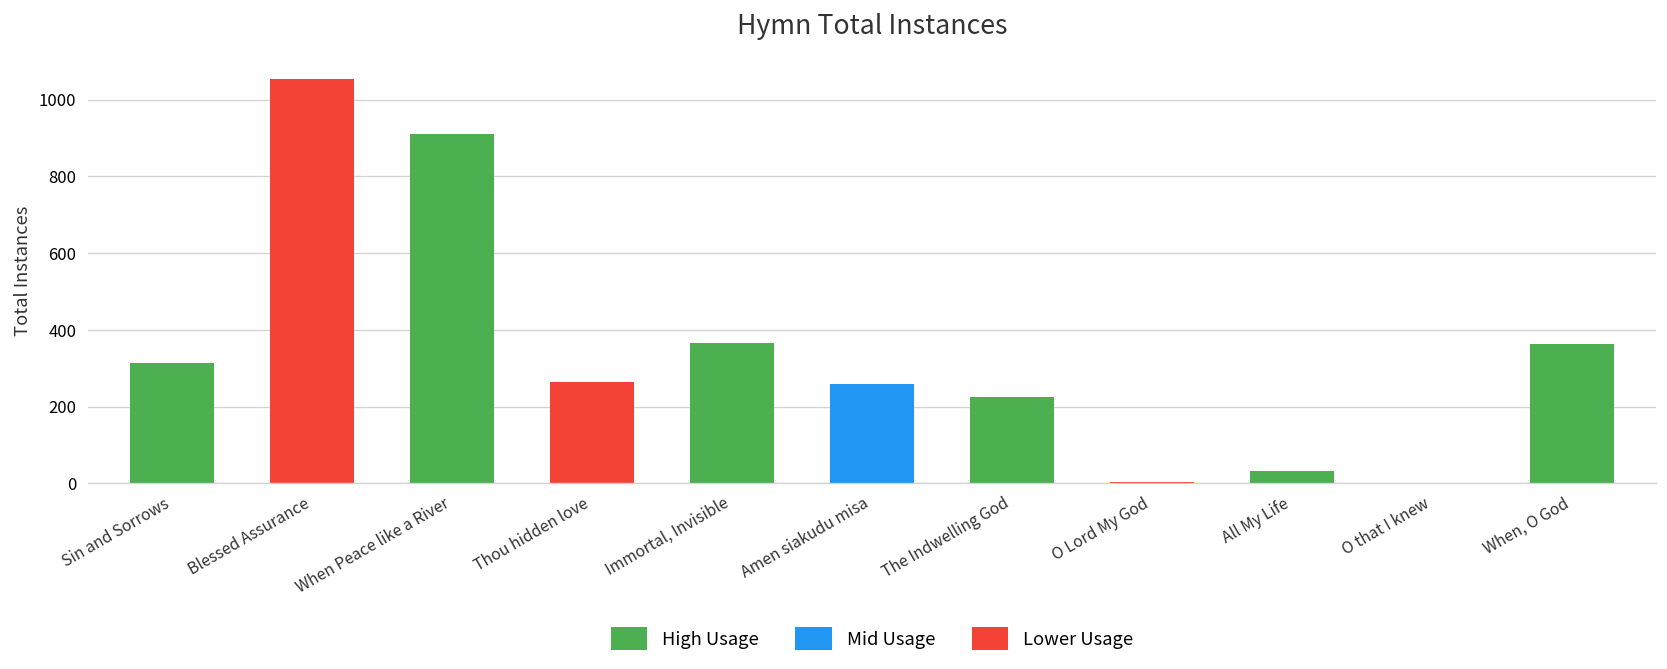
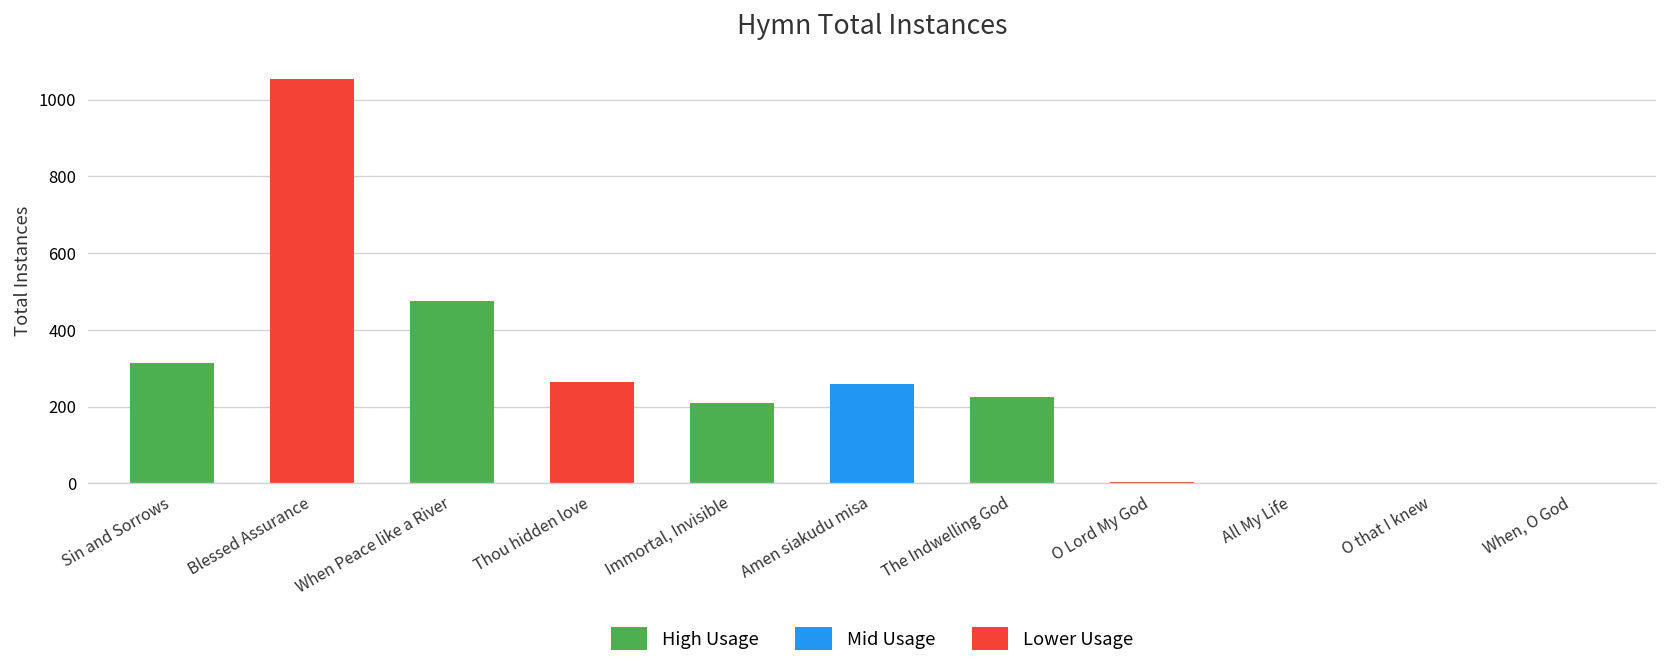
  {
    "Sin and Sorrows": 310,
    "Blessed Assurance": 1060,
-   "When Peace like a River": 910,
+   "When Peace like a River": 480,
    "Thou hidden love": 270,
-   "Immortal, Invisible": 370,
+   "Immortal, Invisible": 210,
    "Amen siakudu misa": 260,
    "The Indwelling God": 230,
-   "All My Life": 30,
-   "When, O God": 360
+   "All My Life": 0,
+   "When, O God": 0
  }
